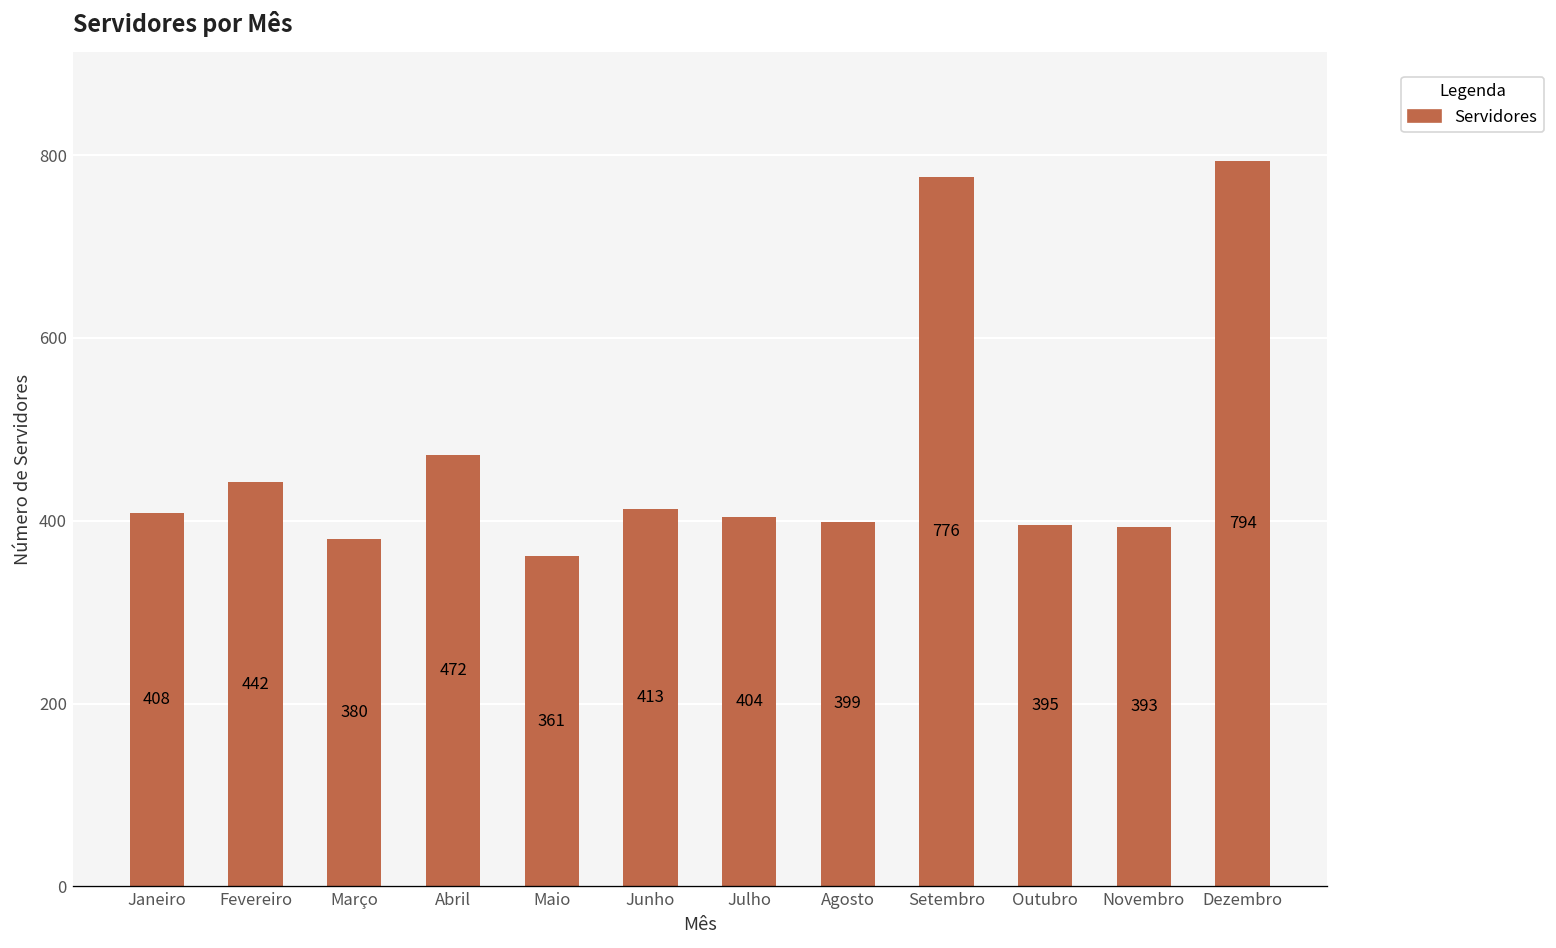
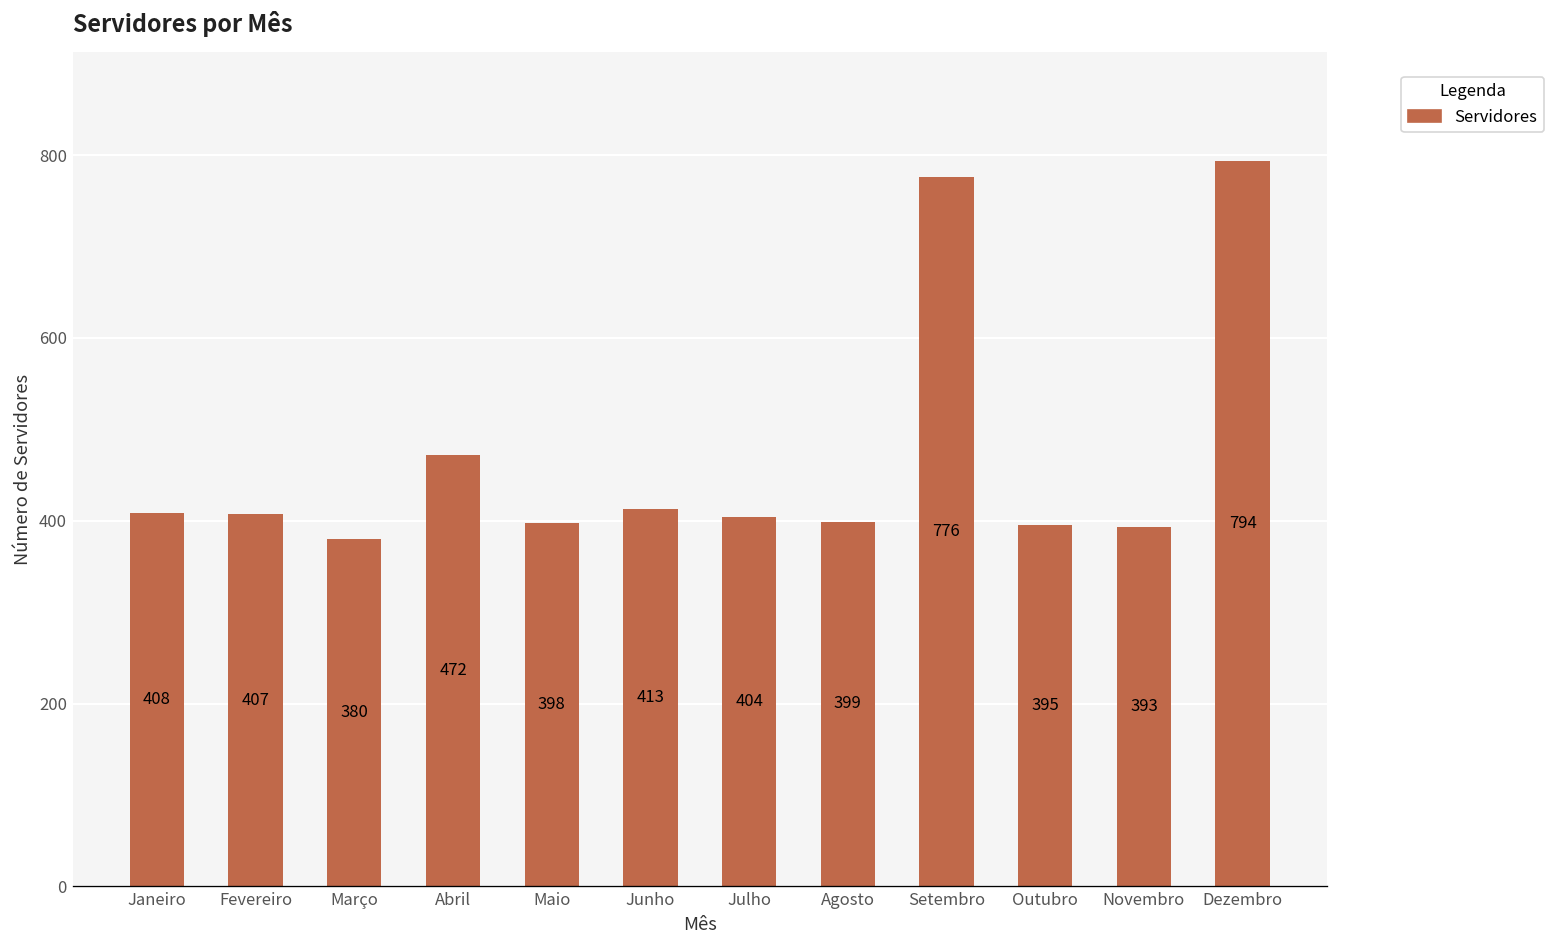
  {
    "Janeiro": 408,
-   "Fevereiro": 442,
+   "Fevereiro": 407,
    "Março": 380,
    "Abril": 472,
-   "Maio": 361,
+   "Maio": 398,
    "Junho": 413,
    "Julho": 404,
    "Agosto": 399,
    "Setembro": 776,
    "Outubro": 395,
    "Novembro": 393,
    "Dezembro": 794
  }
